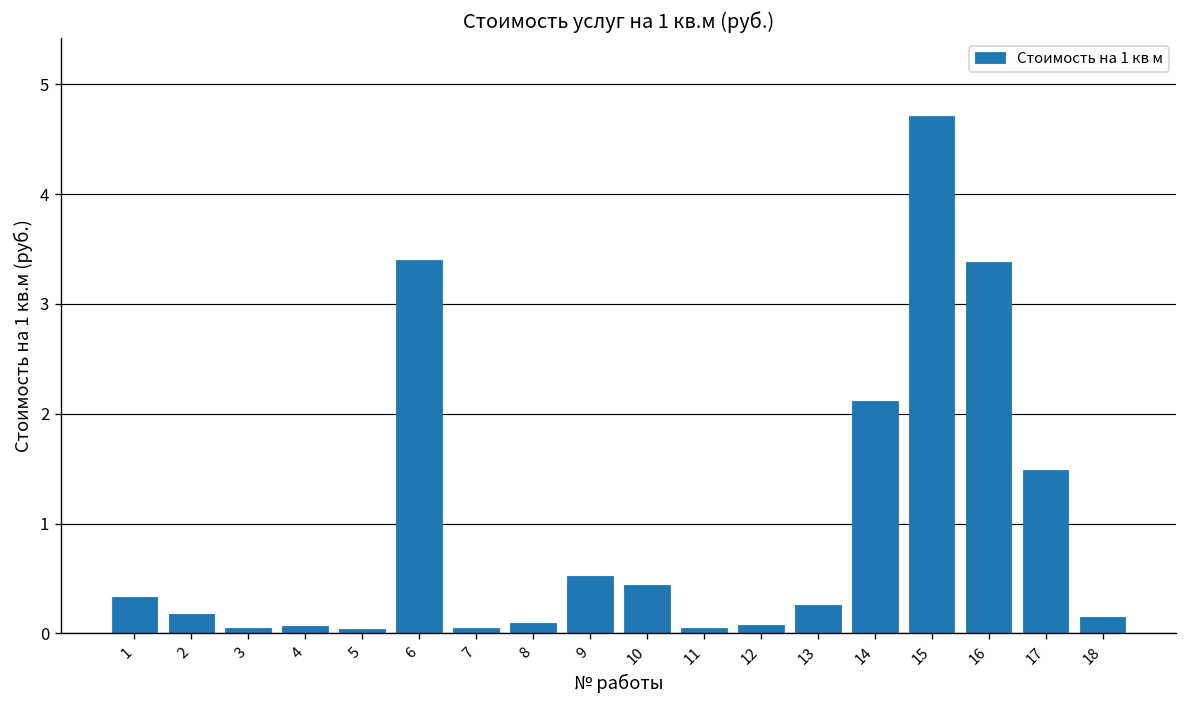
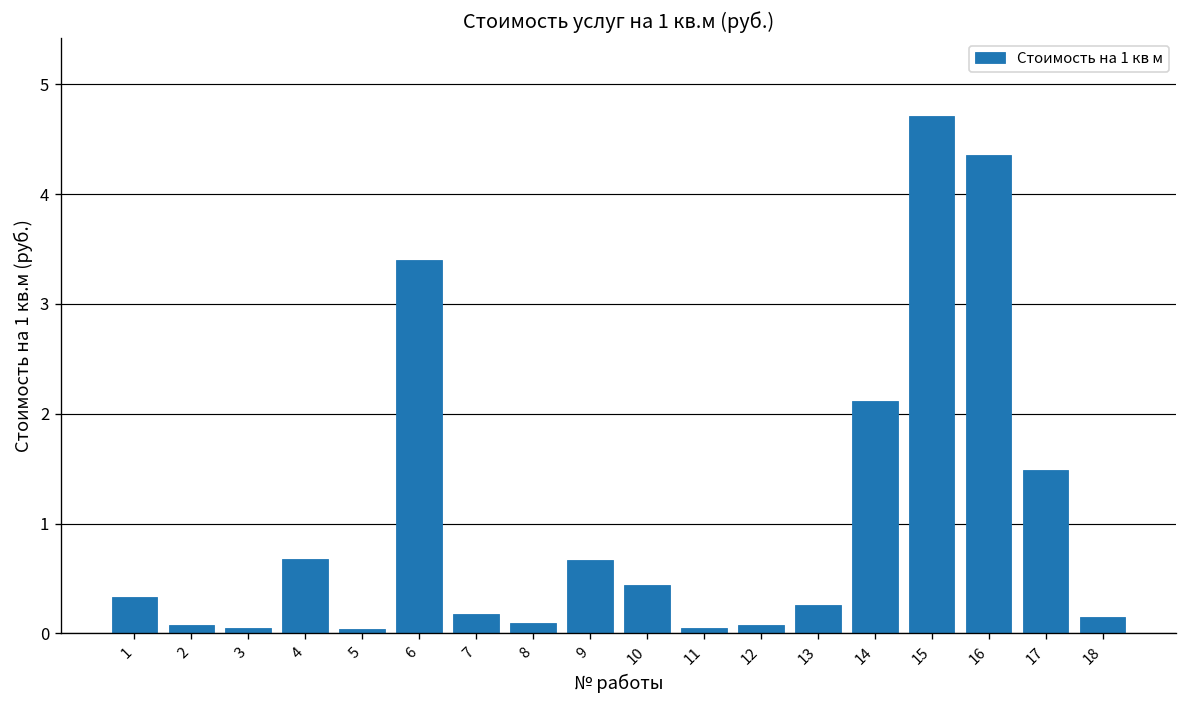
  {
    "1": 0.3,
-   "2": 0.2,
+   "2": 0.1,
    "3": 0.1,
-   "4": 0.1,
+   "4": 0.7,
    "5": 0.0,
    "6": 3.4,
-   "7": 0.1,
+   "7": 0.2,
    "8": 0.1,
-   "9": 0.5,
+   "9": 0.7,
    "10": 0.4,
    "11": 0.1,
    "12": 0.1,
    "13": 0.3,
    "14": 2.1,
    "15": 4.7,
-   "16": 3.4,
+   "16": 4.4,
    "17": 1.5,
    "18": 0.2
  }
